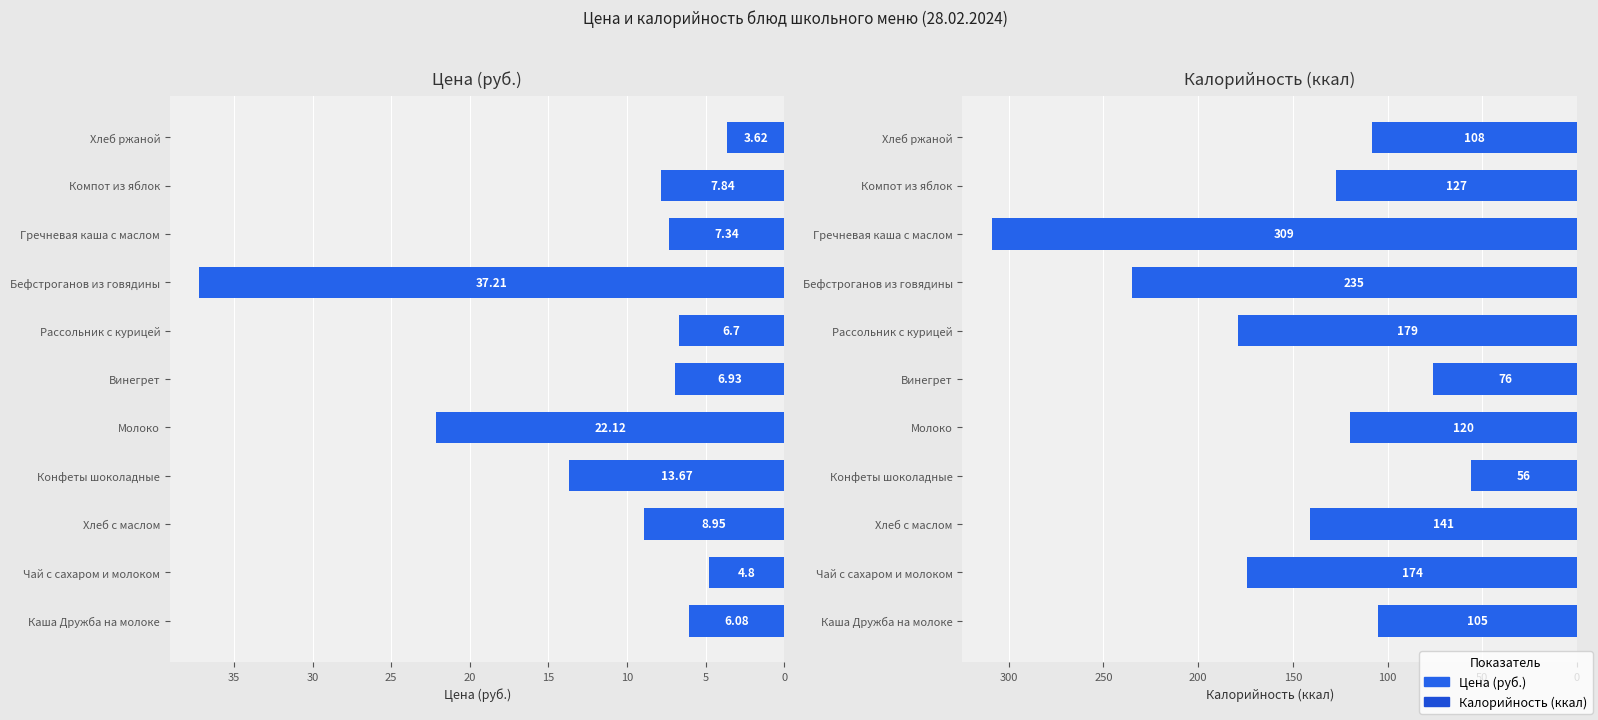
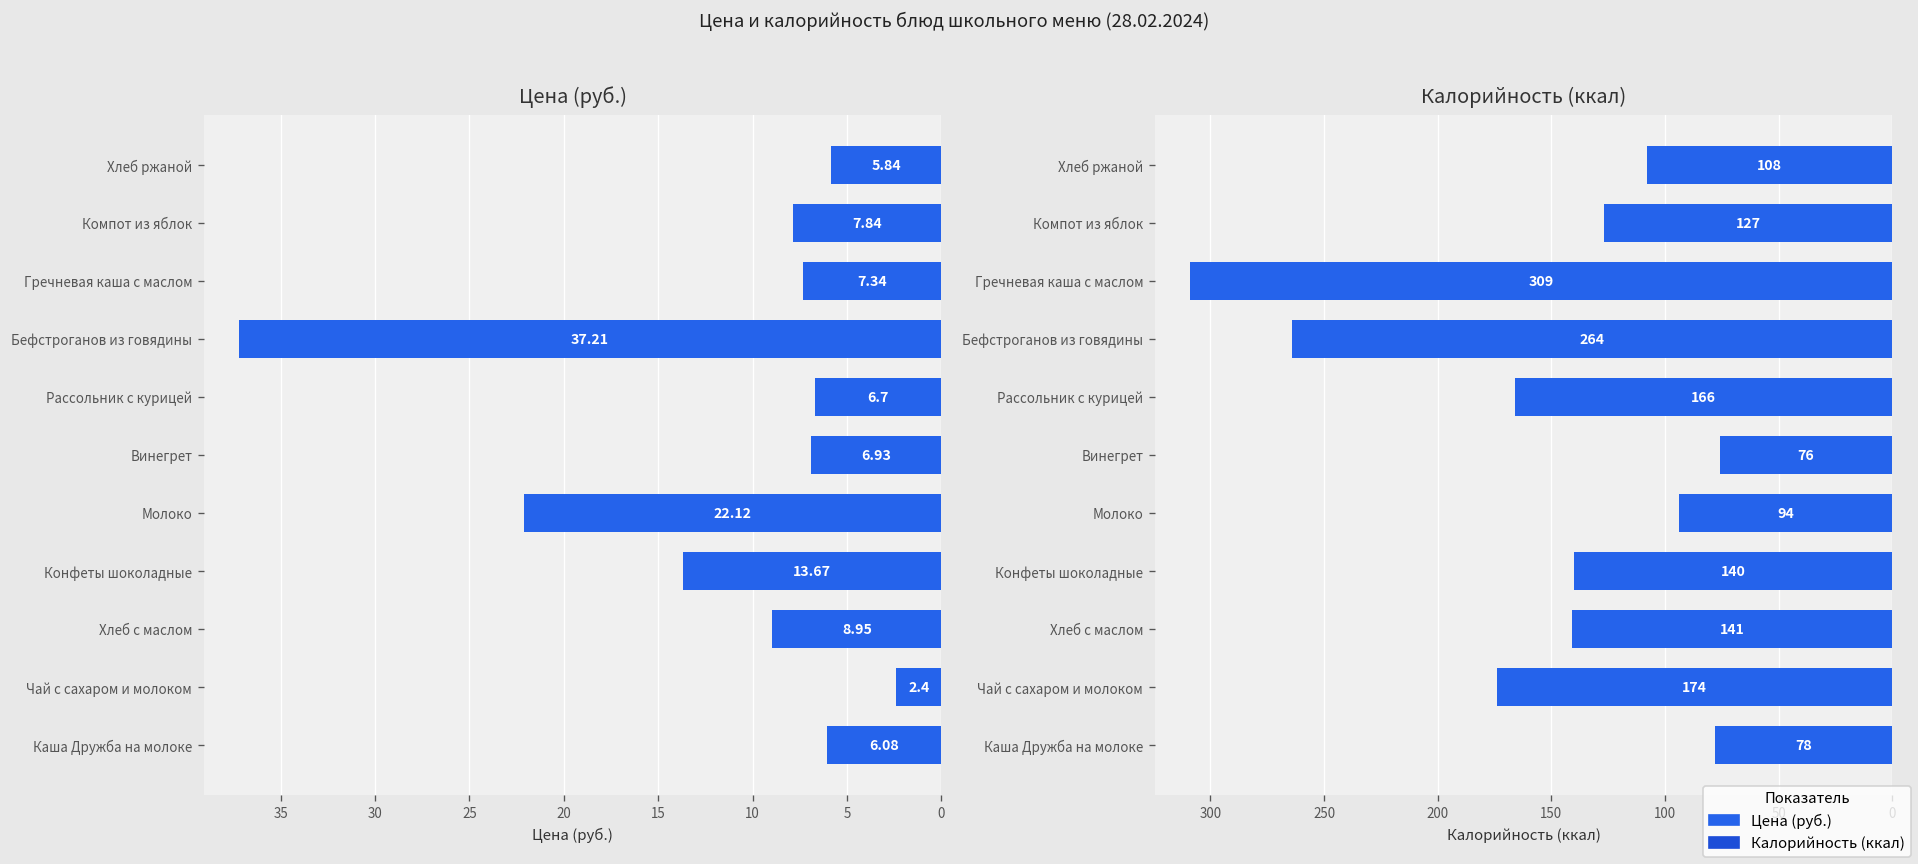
  {
    "Цена (руб.)": {
-     "Хлеб ржаной": 3.62,
+     "Хлеб ржаной": 5.84,
      "Компот из яблок": 7.84,
      "Гречневая каша с маслом": 7.34,
      "Бефстроганов из говядины": 37.21,
      "Рассольник с курицей": 6.7,
      "Винегрет": 6.93,
      "Молоко": 22.12,
      "Конфеты шоколадные": 13.67,
      "Хлеб с маслом": 8.95,
-     "Чай с сахаром и молоком": 4.8,
+     "Чай с сахаром и молоком": 2.4,
      "Каша Дружба на молоке": 6.08
    },
    "Калорийность (ккал)": {
      "Хлеб ржаной": 108,
      "Компот из яблок": 127,
      "Гречневая каша с маслом": 309,
-     "Бефстроганов из говядины": 235,
-     "Рассольник с курицей": 179,
+     "Бефстроганов из говядины": 264,
+     "Рассольник с курицей": 166,
      "Винегрет": 76,
-     "Молоко": 120,
-     "Конфеты шоколадные": 56,
+     "Молоко": 94,
+     "Конфеты шоколадные": 140,
      "Хлеб с маслом": 141,
      "Чай с сахаром и молоком": 174,
-     "Каша Дружба на молоке": 105
+     "Каша Дружба на молоке": 78
    }
  }
